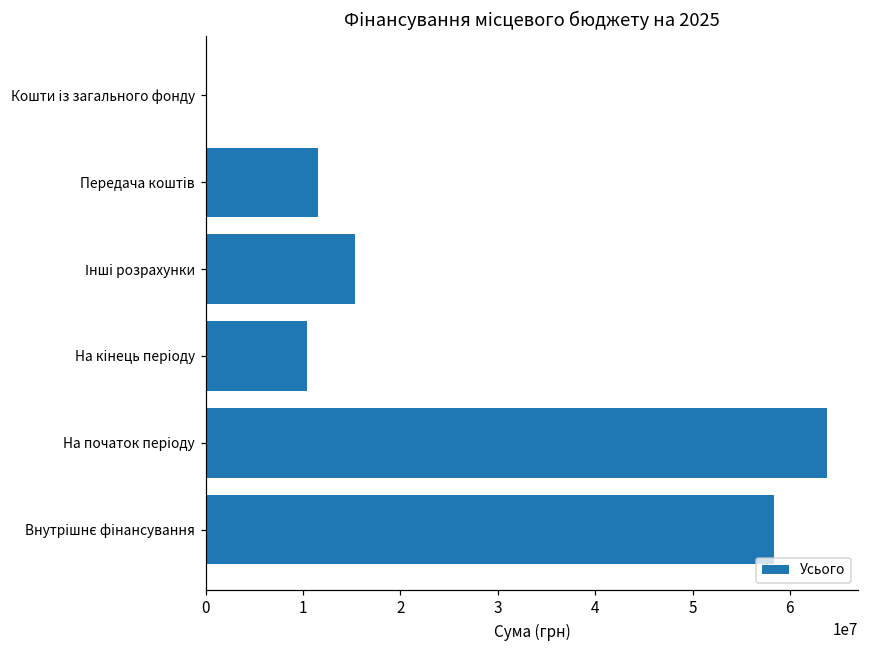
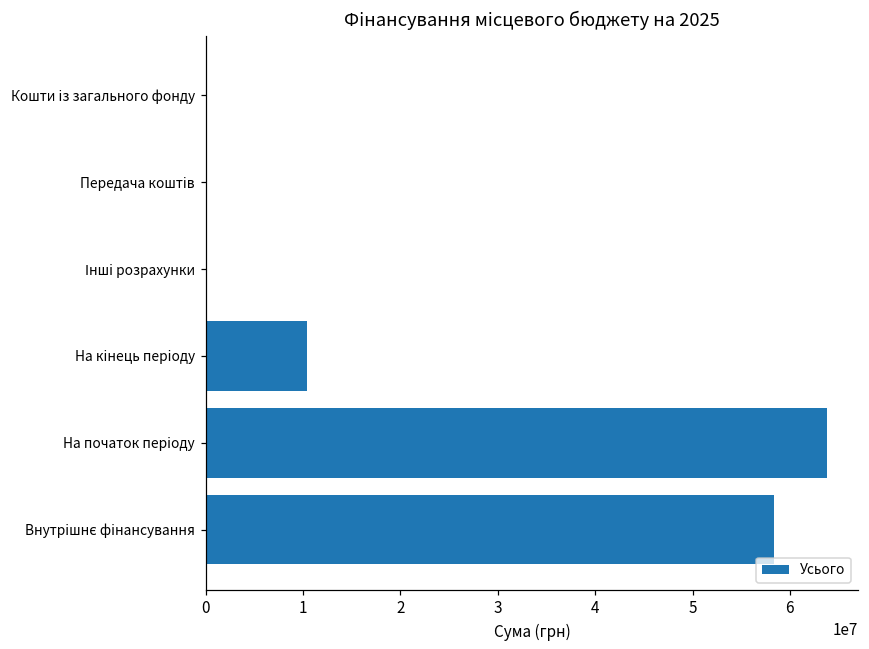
  {
    "Кошти із загального фонду": 0,
-   "Передача коштів": 12000000,
-   "Інші розрахунки": 15000000,
+   "Передача коштів": 0,
+   "Інші розрахунки": 0,
    "На кінець періоду": 10000000,
    "На початок періоду": 64000000,
    "Внутрішнє фінансування": 58000000
  }
